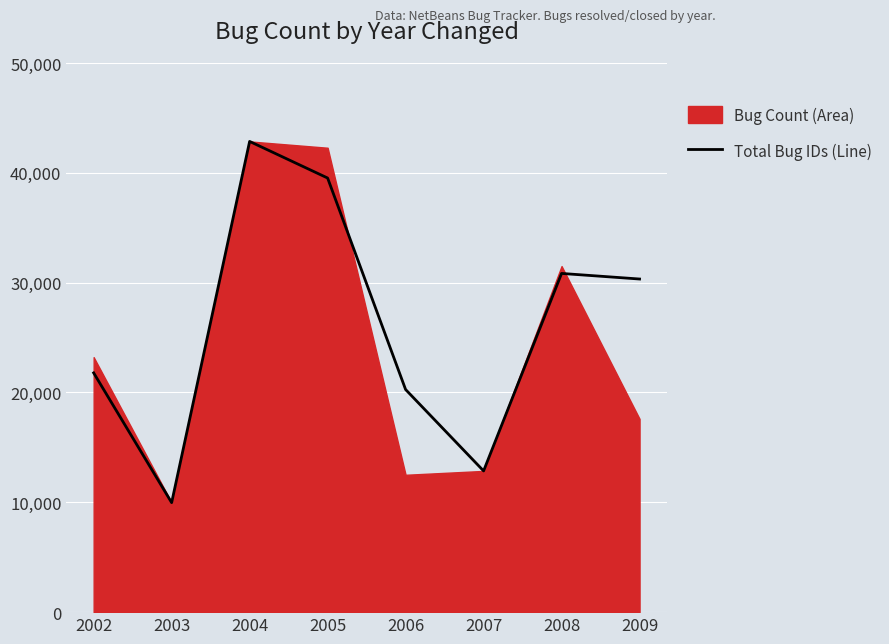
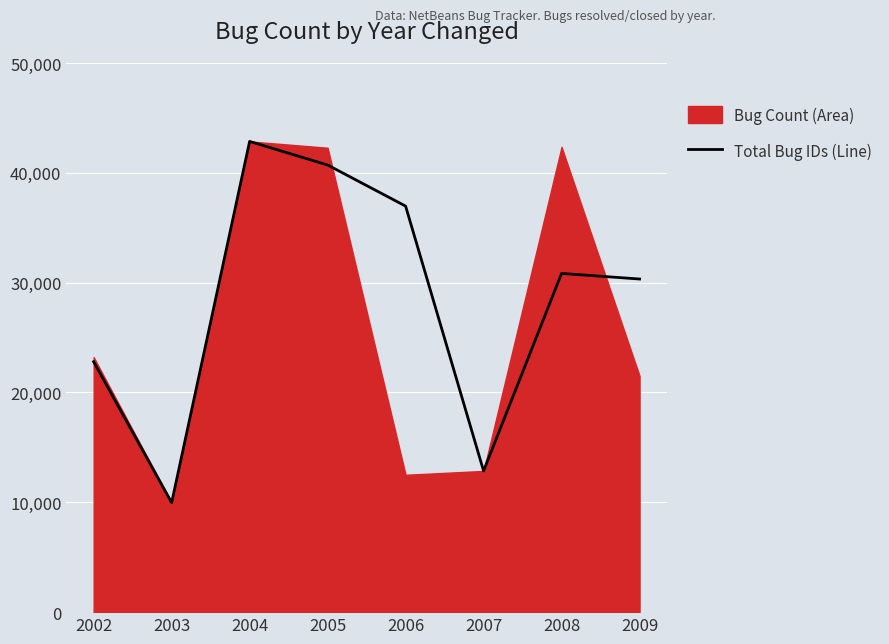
  {
    "Total Bug IDs (Line)": {
-     "2002": "21,800",
-     "2005": "39,500",
-     "2006": "20,300",
+     "2002": "22,800",
+     "2005": "40,700",
+     "2006": "37,000",
      "2008": "30,800",
      "2009": "30,300"
    },
    "Bug Count (Area)": {
      "2002": "23,200",
      "2005": "42,300",
      "2006": "12,500",
-     "2008": "31,500",
-     "2009": "17,600"
+     "2008": "42,400",
+     "2009": "21,500"
    }
  }
